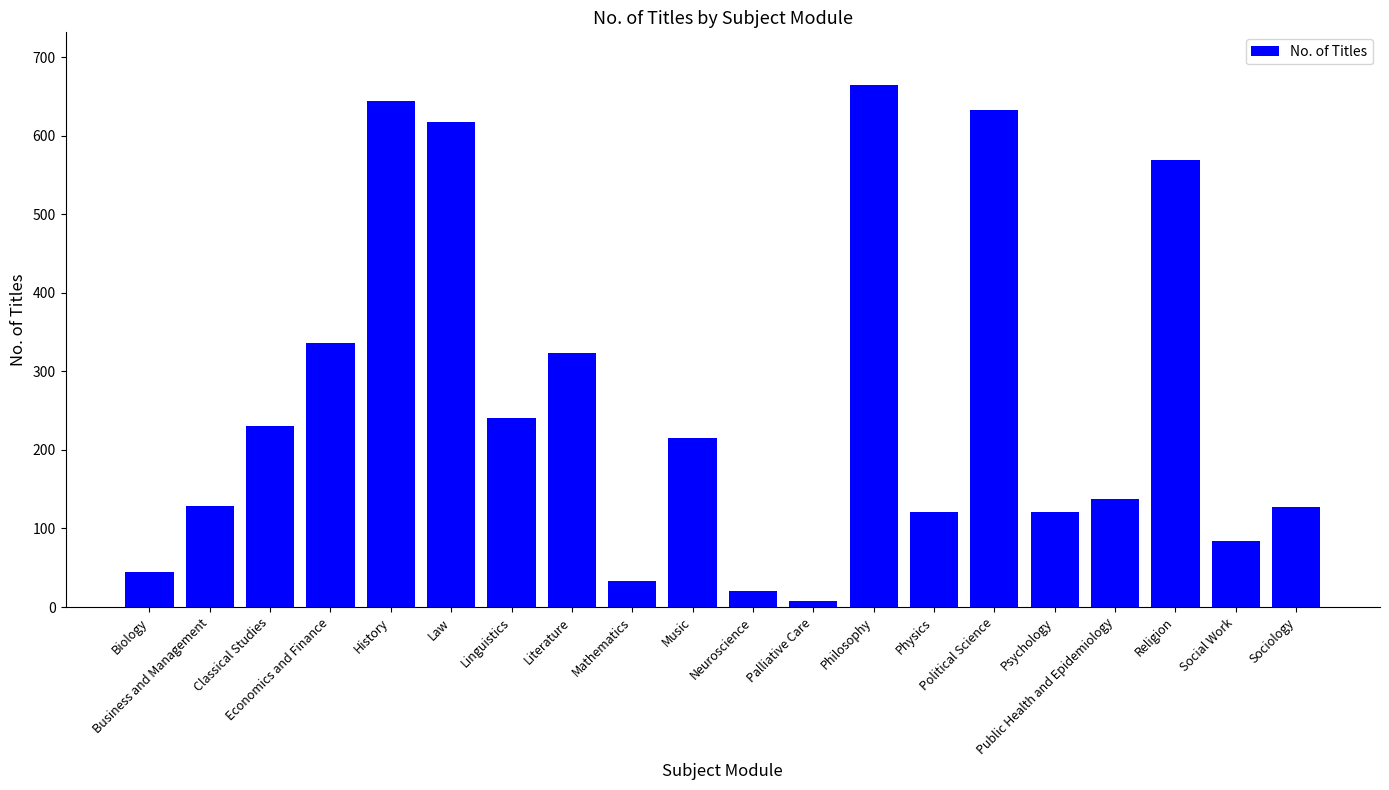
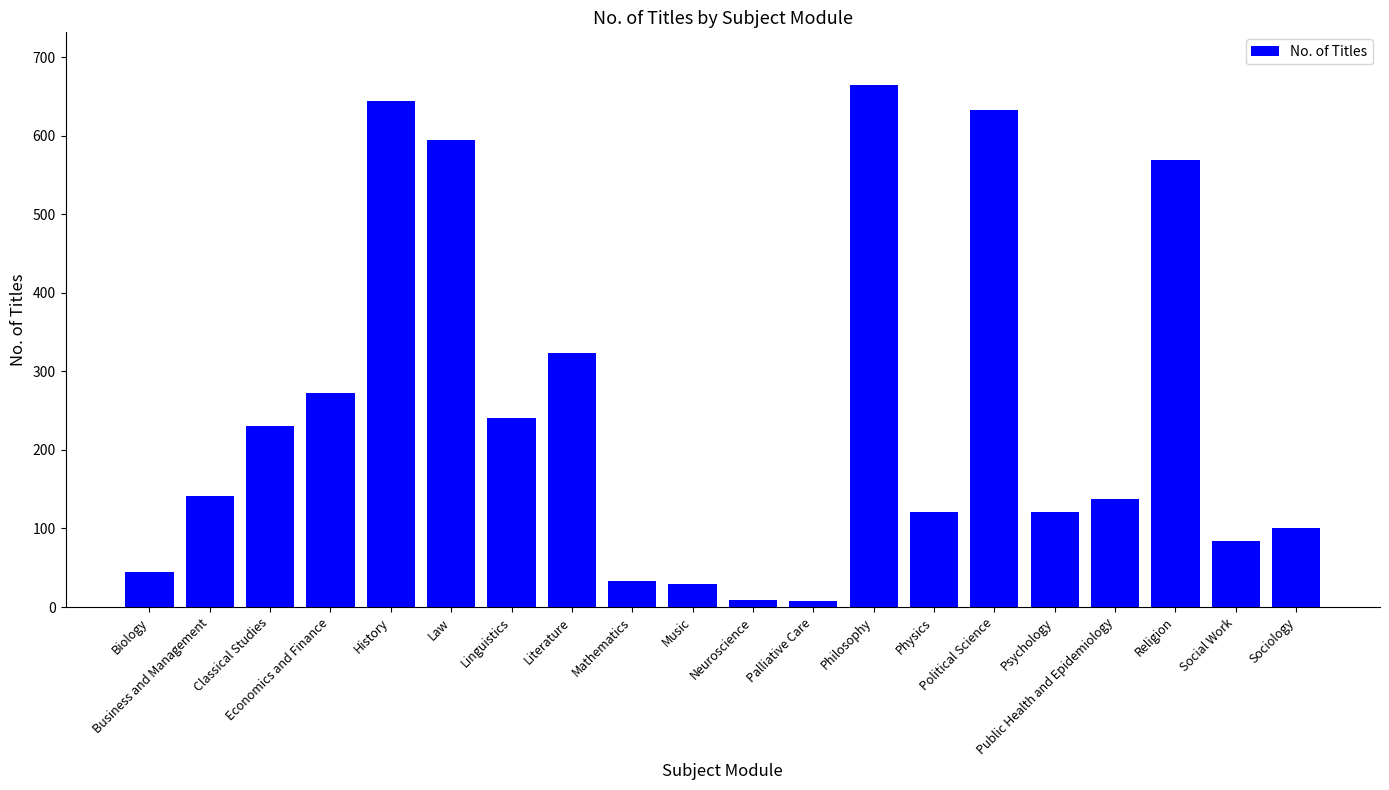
  {
    "Biology": 50,
-   "Business and Management": 130,
+   "Business and Management": 140,
    "Classical Studies": 230,
-   "Economics and Finance": 340,
+   "Economics and Finance": 270,
    "History": 640,
-   "Law": 620,
+   "Law": 590,
    "Linguistics": 240,
    "Literature": 320,
    "Mathematics": 30,
-   "Music": 220,
-   "Neuroscience": 20,
+   "Music": 30,
+   "Neuroscience": 10,
    "Palliative Care": 10,
    "Philosophy": 670,
    "Physics": 120,
    "Political Science": 630,
    "Psychology": 120,
    "Public Health and Epidemiology": 140,
    "Religion": 570,
    "Social Work": 80,
-   "Sociology": 130
+   "Sociology": 100
  }
